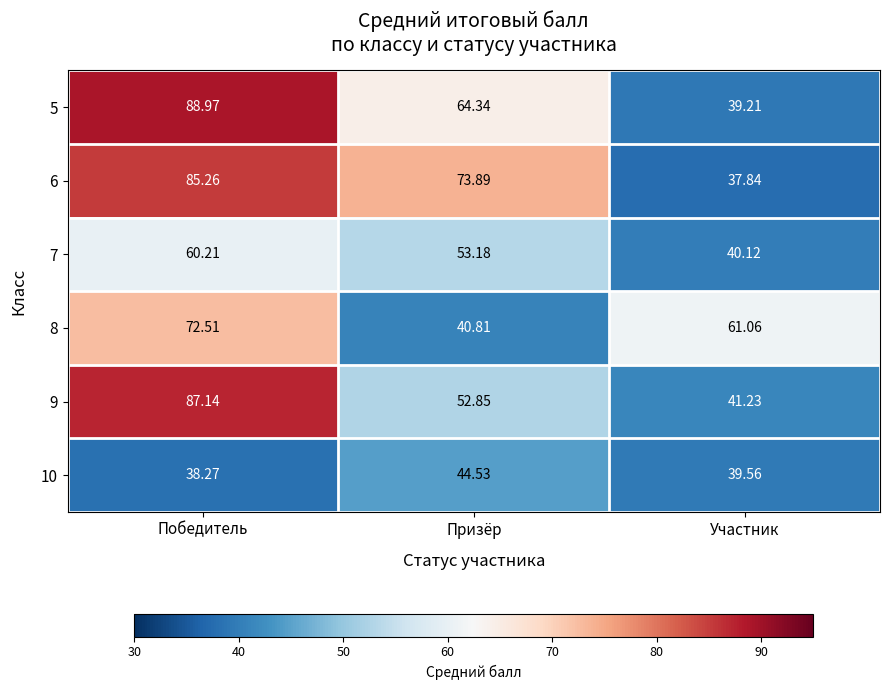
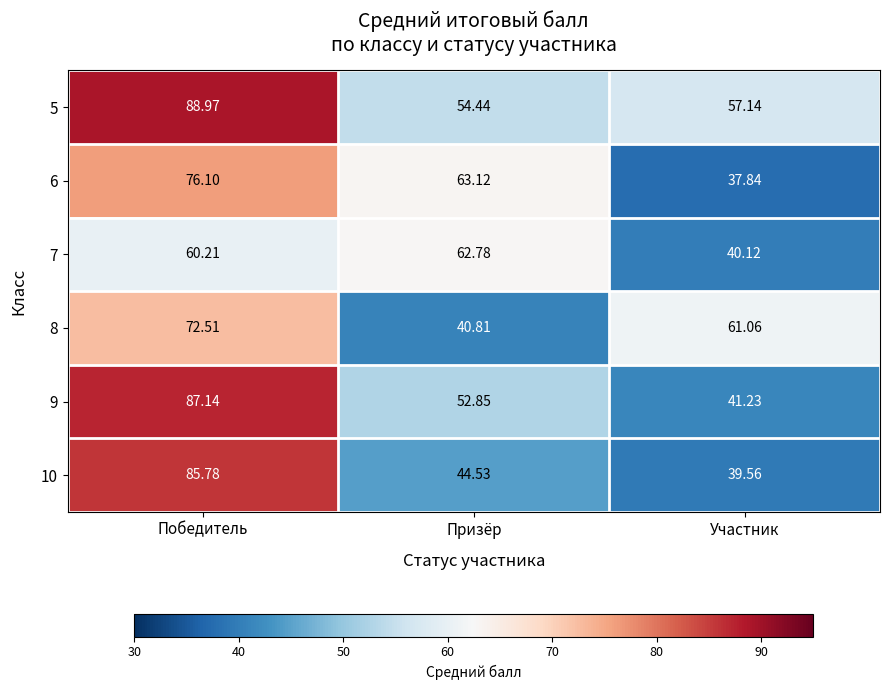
  {
    "5": {
      "Победитель": 88.97,
-     "Призёр": 64.34,
-     "Участник": 39.21
+     "Призёр": 54.44,
+     "Участник": 57.14
    },
    "6": {
-     "Победитель": 85.26,
-     "Призёр": 73.89,
+     "Победитель": 76.10,
+     "Призёр": 63.12,
      "Участник": 37.84
    },
    "7": {
      "Победитель": 60.21,
-     "Призёр": 53.18,
+     "Призёр": 62.78,
      "Участник": 40.12
    },
    "8": {
      "Победитель": 72.51,
      "Призёр": 40.81,
      "Участник": 61.06
    },
    "9": {
      "Победитель": 87.14,
      "Призёр": 52.85,
      "Участник": 41.23
    },
    "10": {
-     "Победитель": 38.27,
+     "Победитель": 85.78,
      "Призёр": 44.53,
      "Участник": 39.56
    }
  }
